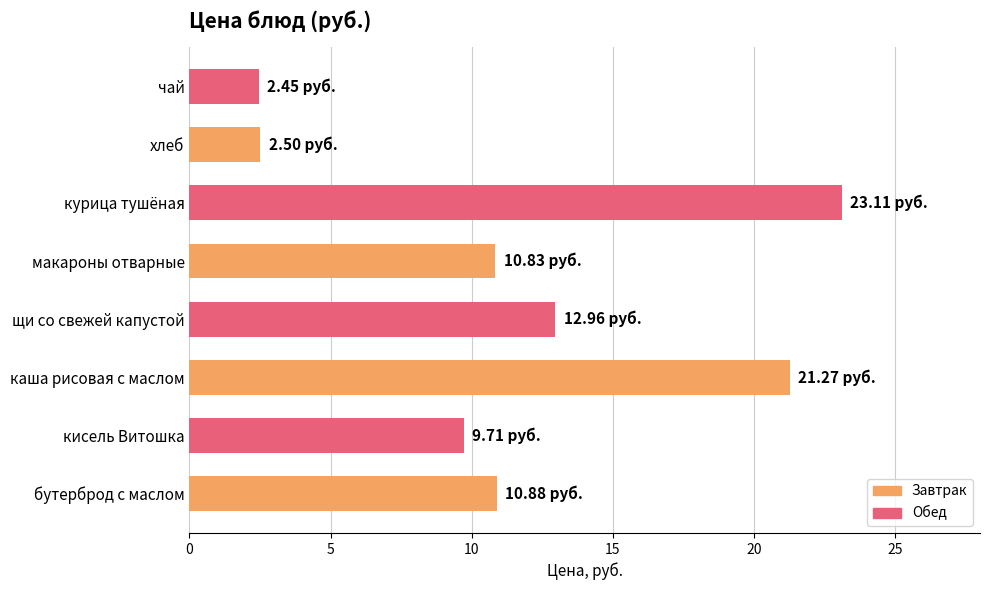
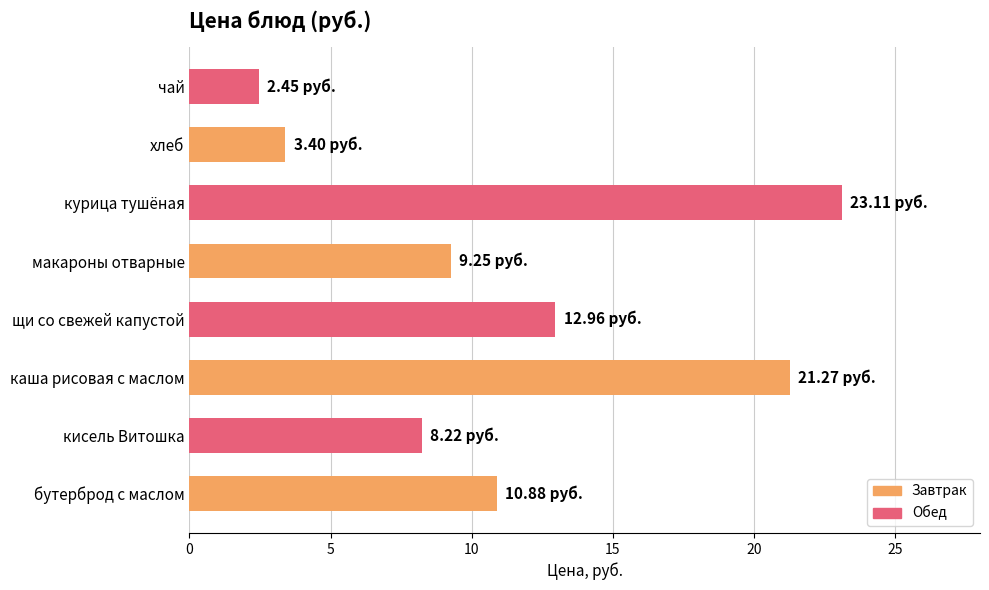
  {
    "чай": 2.45,
-   "хлеб": 2.50,
+   "хлеб": 3.40,
    "курица тушёная": 23.11,
-   "макароны отварные": 10.83,
+   "макароны отварные": 9.25,
    "щи со свежей капустой": 12.96,
    "каша рисовая с маслом": 21.27,
-   "кисель Витошка": 9.71,
+   "кисель Витошка": 8.22,
    "бутерброд с маслом": 10.88
  }
